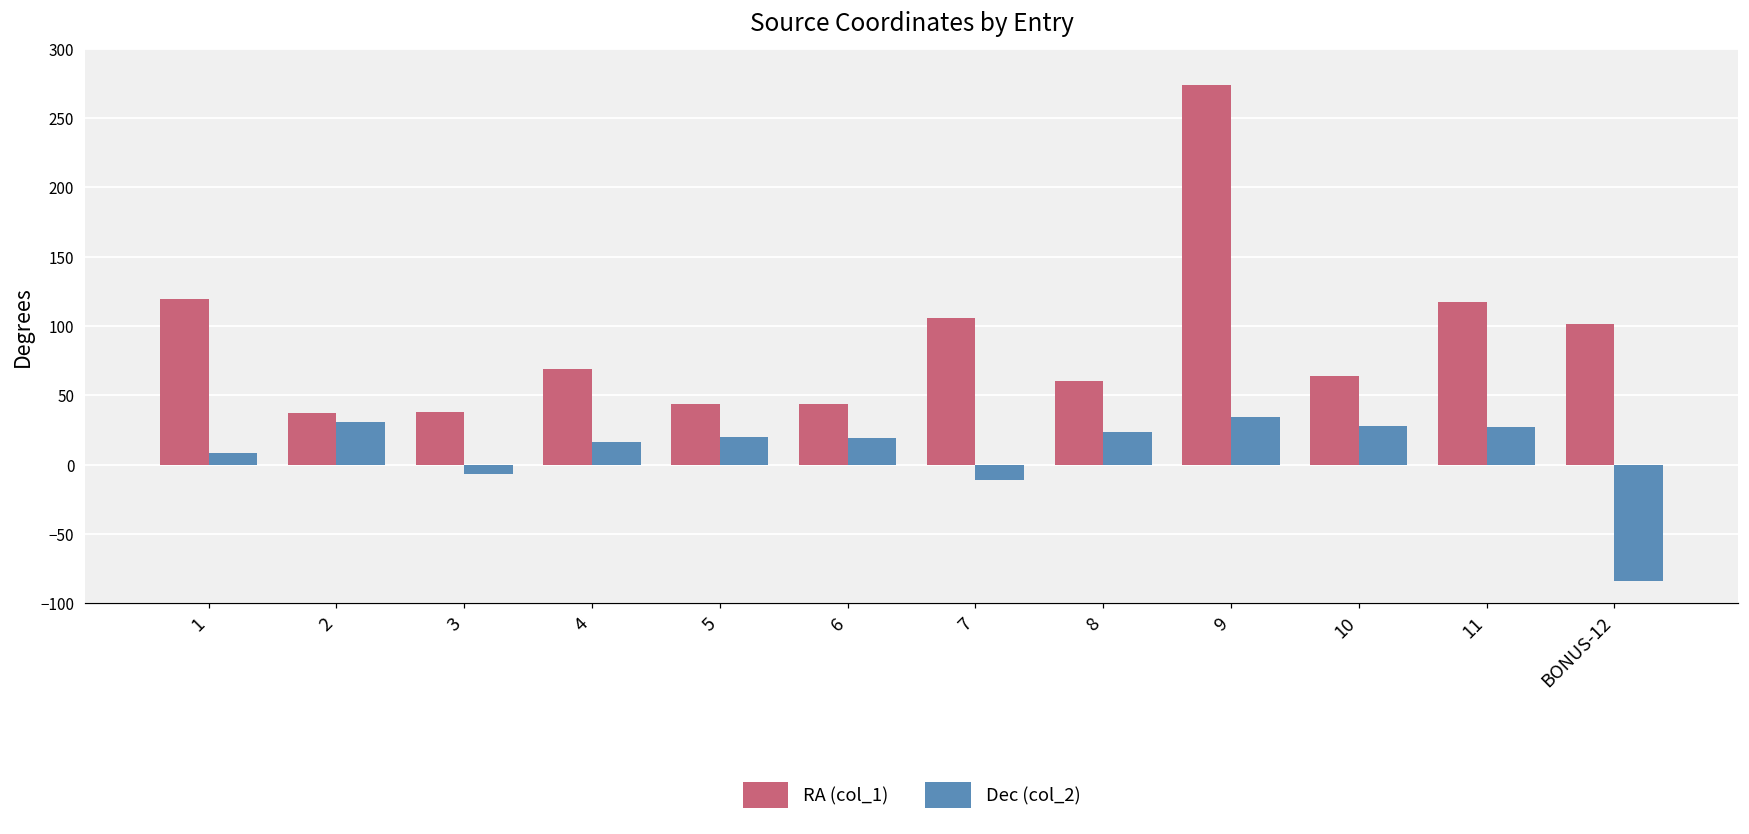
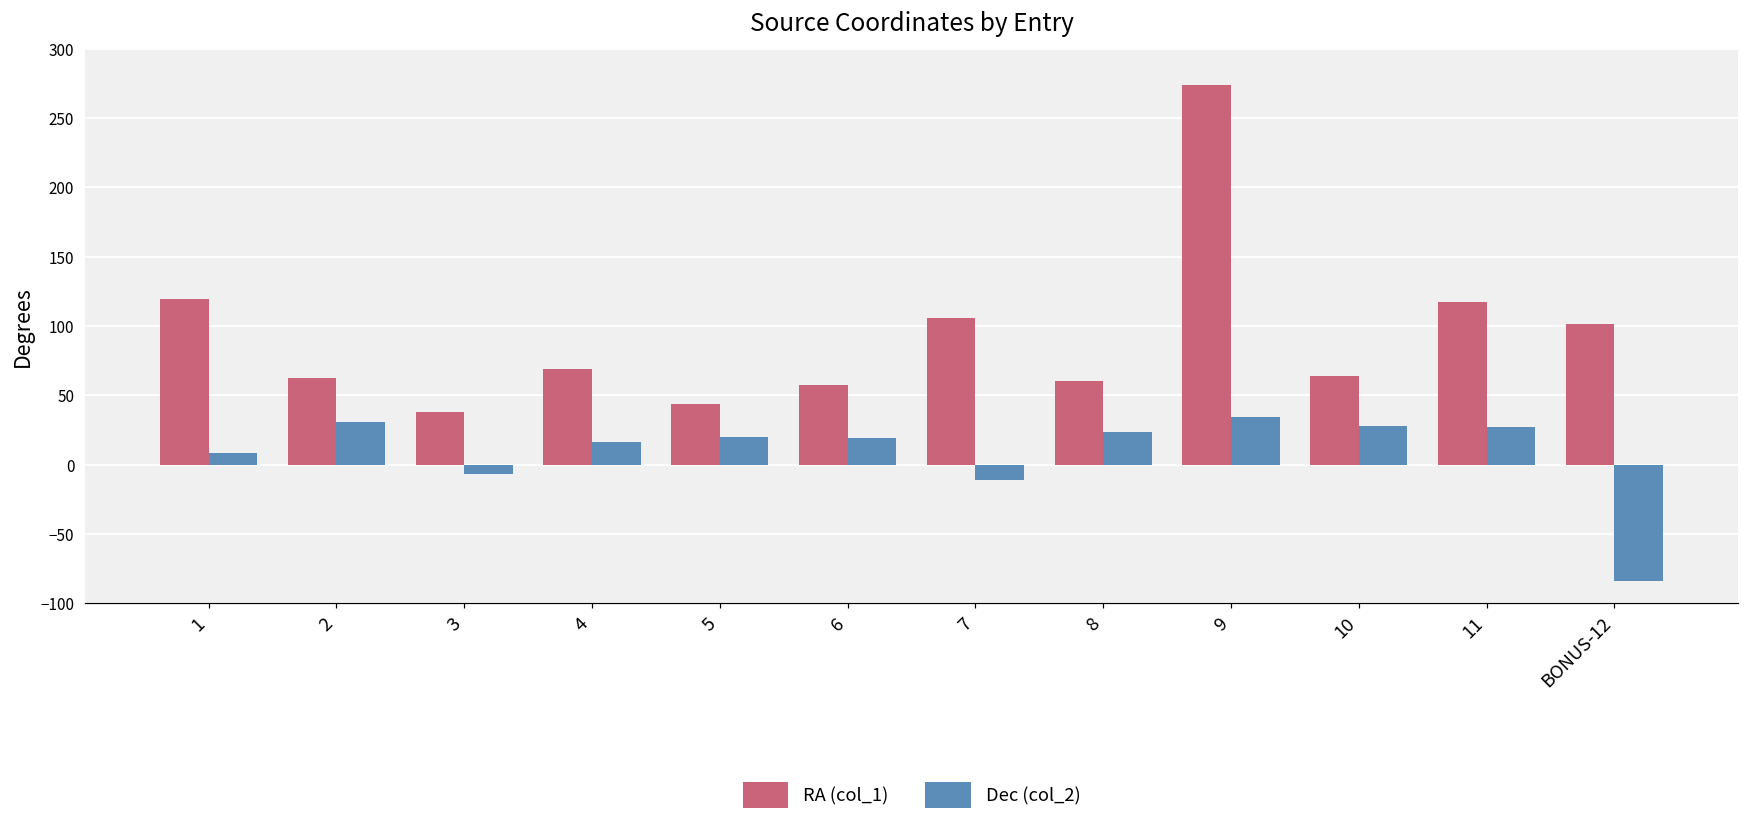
  {
    "RA (col_1)": {
      "1": 120,
-     "2": 37,
+     "2": 62,
      "3": 38,
      "4": 69,
      "5": 43,
-     "6": 44,
+     "6": 58,
      "7": 106,
      "8": 60,
      "9": 274,
      "10": 64,
      "11": 117,
      "BONUS-12": 102
    },
    "Dec (col_2)": {
      "1": 9,
      "2": 31,
      "3": -7,
      "4": 16,
      "5": 20,
      "6": 20,
      "7": -11,
      "8": 23,
      "9": 34,
      "10": 28,
      "11": 27,
      "BONUS-12": -84
    }
  }
